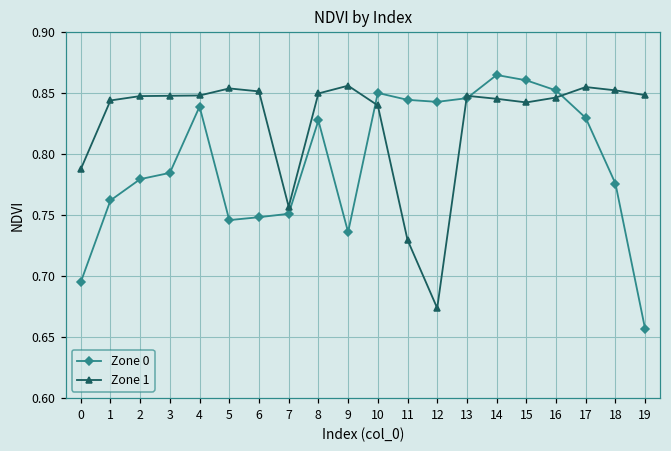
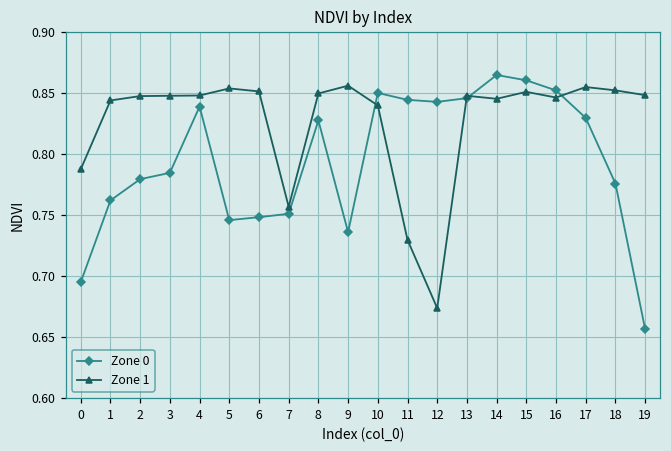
  {
    "Zone 0": {
      "0": 0.695,
      "1": 0.762,
      "2": 0.779,
      "3": 0.785,
      "4": 0.839,
      "5": 0.746,
      "6": 0.748,
      "7": 0.751,
      "8": 0.828,
      "9": 0.736,
      "10": 0.850,
      "11": 0.845,
      "12": 0.843,
      "14": 0.865,
      "15": 0.861,
      "16": 0.852,
      "17": 0.830,
      "18": 0.776,
      "19": 0.656
    },
    "Zone 1": {
      "0": 0.788,
      "1": 0.844,
      "2": 0.848,
      "3": 0.848,
      "4": 0.848,
      "5": 0.854,
      "6": 0.851,
      "7": 0.757,
      "8": 0.850,
      "9": 0.856,
      "10": 0.840,
      "11": 0.730,
      "12": 0.674,
      "14": 0.845,
-     "15": 0.842,
+     "15": 0.851,
      "16": 0.846,
      "17": 0.855,
      "18": 0.852,
      "19": 0.848
    }
  }
